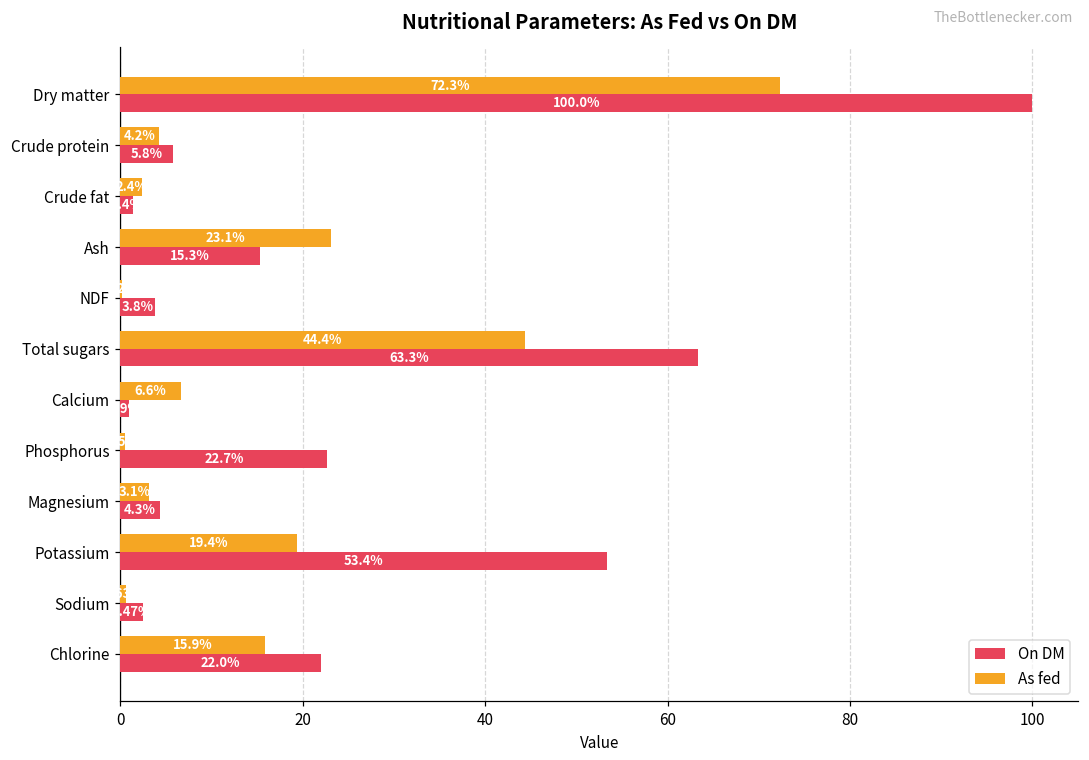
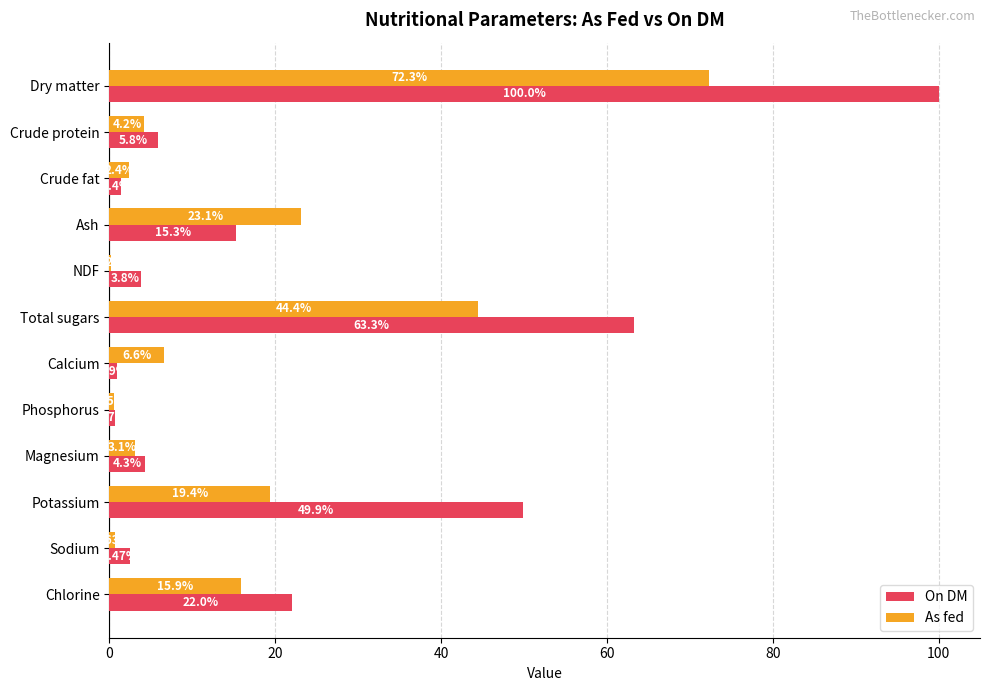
  {
    "On DM": {
      "Dry matter": "100.0%",
      "Crude protein": "5.8%",
      "Ash": "15.3%",
      "NDF": "3.8%",
      "Total sugars": "63.3%",
-     "Phosphorus": "23",
+     "Phosphorus": "1",
      "Magnesium": "4.3%",
-     "Potassium": "53.4%",
+     "Potassium": "49.9%",
      "Sodium": "2.47%",
      "Chlorine": "22.0%"
    },
    "As fed": {
      "Dry matter": "72.3%",
      "Crude protein": "4.2%",
      "Crude fat": "2.4%",
      "Ash": "23.1%",
      "Total sugars": "44.4%",
      "Calcium": "6.6%",
      "Magnesium": "3.1%",
      "Potassium": "19.4%",
      "Chlorine": "15.9%"
    }
  }
